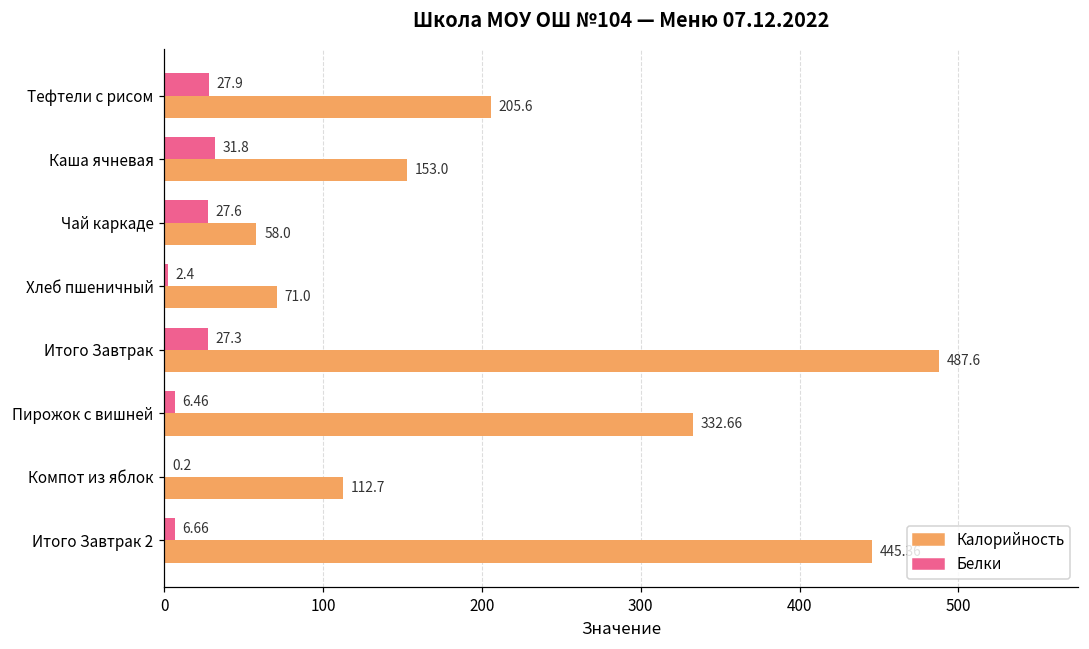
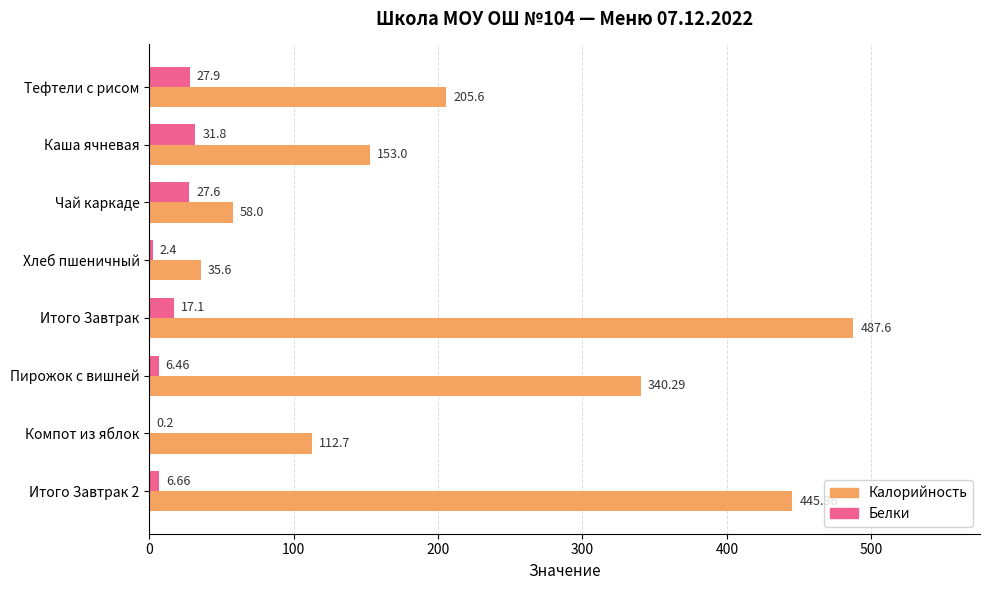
  {
    "Калорийность": {
      "Тефтели с рисом": 205.6,
      "Каша ячневая": 153.0,
      "Чай каркаде": 58.0,
-     "Хлеб пшеничный": 71.0,
+     "Хлеб пшеничный": 35.6,
      "Итого Завтрак": 487.6,
-     "Пирожок с вишней": 332.66,
+     "Пирожок с вишней": 340.29,
      "Компот из яблок": 112.7
    },
    "Белки": {
      "Тефтели с рисом": 27.9,
      "Каша ячневая": 31.8,
      "Чай каркаде": 27.6,
      "Хлеб пшеничный": 2.4,
-     "Итого Завтрак": 27.3,
+     "Итого Завтрак": 17.1,
      "Пирожок с вишней": 6.46,
      "Компот из яблок": 0.2,
      "Итого Завтрак 2": 6.66
    }
  }
